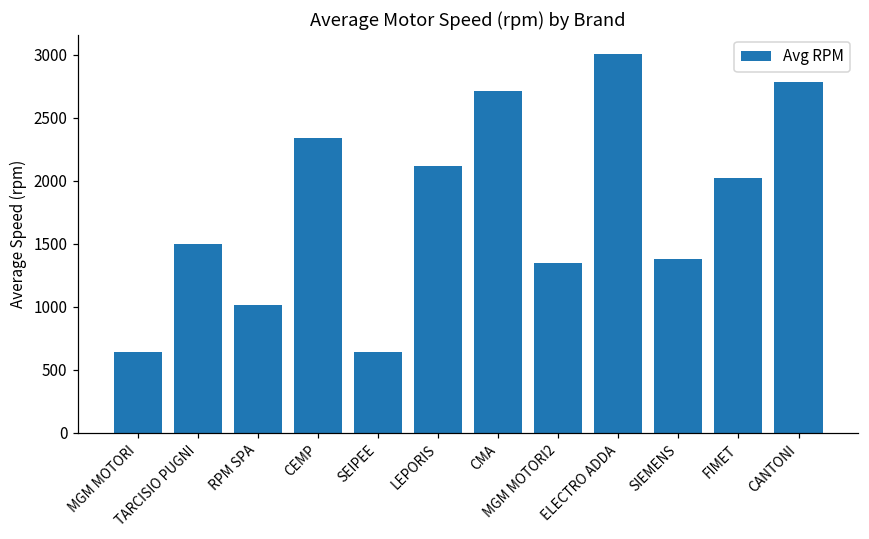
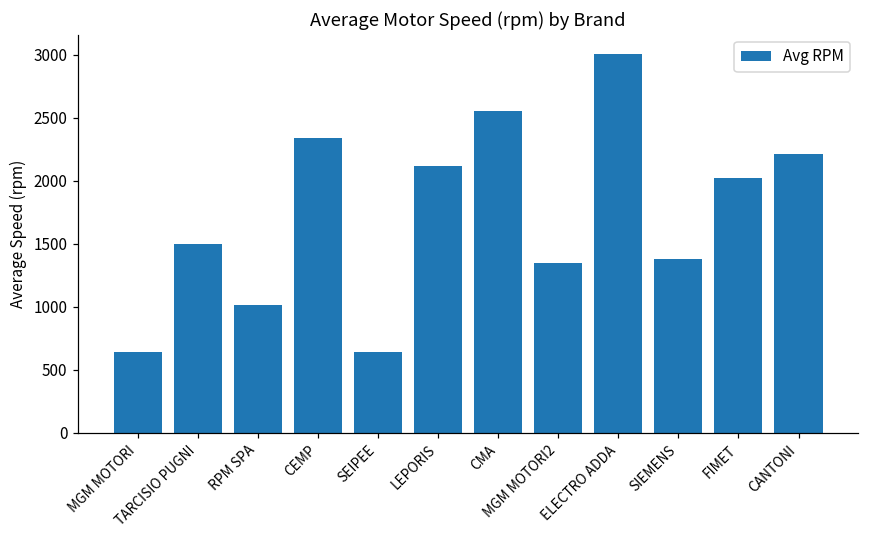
  {
    "MGM MOTORI": 640,
    "TARCISIO PUGNI": 1500,
    "RPM SPA": 1010,
    "CEMP": 2340,
    "SEIPEE": 640,
    "LEPORIS": 2120,
-   "CMA": 2720,
+   "CMA": 2550,
    "MGM MOTORI2": 1350,
    "ELECTRO ADDA": 3010,
    "SIEMENS": 1380,
    "FIMET": 2020,
-   "CANTONI": 2790
+   "CANTONI": 2210
  }
